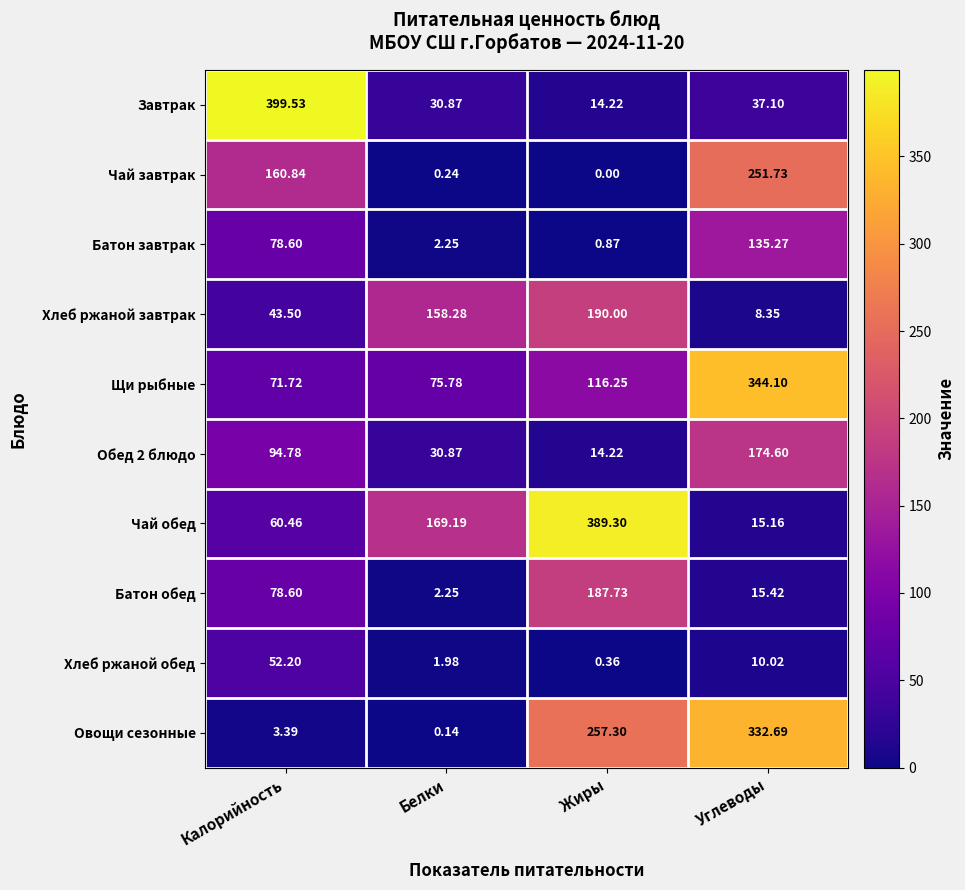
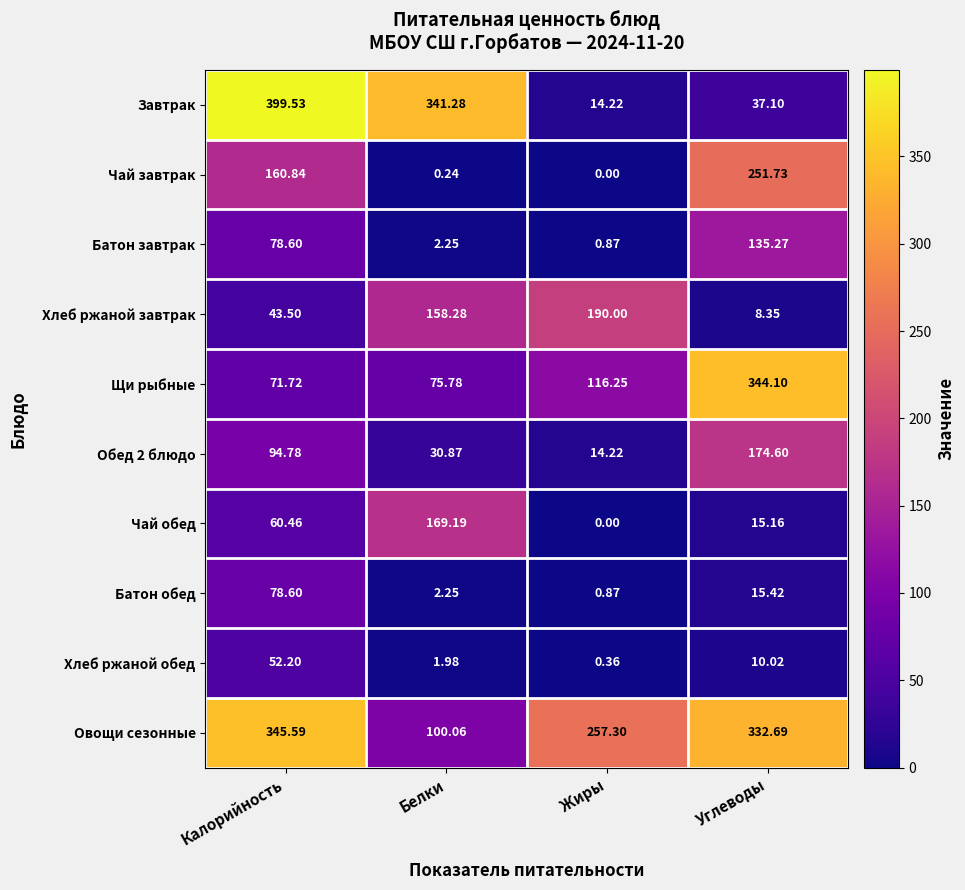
  {
    "Завтрак": {
      "Калорийность": 399.53,
-     "Белки": 30.87,
+     "Белки": 341.28,
      "Жиры": 14.22,
      "Углеводы": 37.10
    },
    "Чай завтрак": {
      "Калорийность": 160.84,
      "Белки": 0.24,
      "Жиры": 0.00,
      "Углеводы": 251.73
    },
    "Батон завтрак": {
      "Калорийность": 78.60,
      "Белки": 2.25,
      "Жиры": 0.87,
      "Углеводы": 135.27
    },
    "Хлеб ржаной завтрак": {
      "Калорийность": 43.50,
      "Белки": 158.28,
      "Жиры": 190.00,
      "Углеводы": 8.35
    },
    "Щи рыбные": {
      "Калорийность": 71.72,
      "Белки": 75.78,
      "Жиры": 116.25,
      "Углеводы": 344.10
    },
    "Обед 2 блюдо": {
      "Калорийность": 94.78,
      "Белки": 30.87,
      "Жиры": 14.22,
      "Углеводы": 174.60
    },
    "Чай обед": {
      "Калорийность": 60.46,
      "Белки": 169.19,
-     "Жиры": 389.30,
+     "Жиры": 0.00,
      "Углеводы": 15.16
    },
    "Батон обед": {
      "Калорийность": 78.60,
      "Белки": 2.25,
-     "Жиры": 187.73,
+     "Жиры": 0.87,
      "Углеводы": 15.42
    },
    "Хлеб ржаной обед": {
      "Калорийность": 52.20,
      "Белки": 1.98,
      "Жиры": 0.36,
      "Углеводы": 10.02
    },
    "Овощи сезонные": {
-     "Калорийность": 3.39,
-     "Белки": 0.14,
+     "Калорийность": 345.59,
+     "Белки": 100.06,
      "Жиры": 257.30,
      "Углеводы": 332.69
    }
  }
